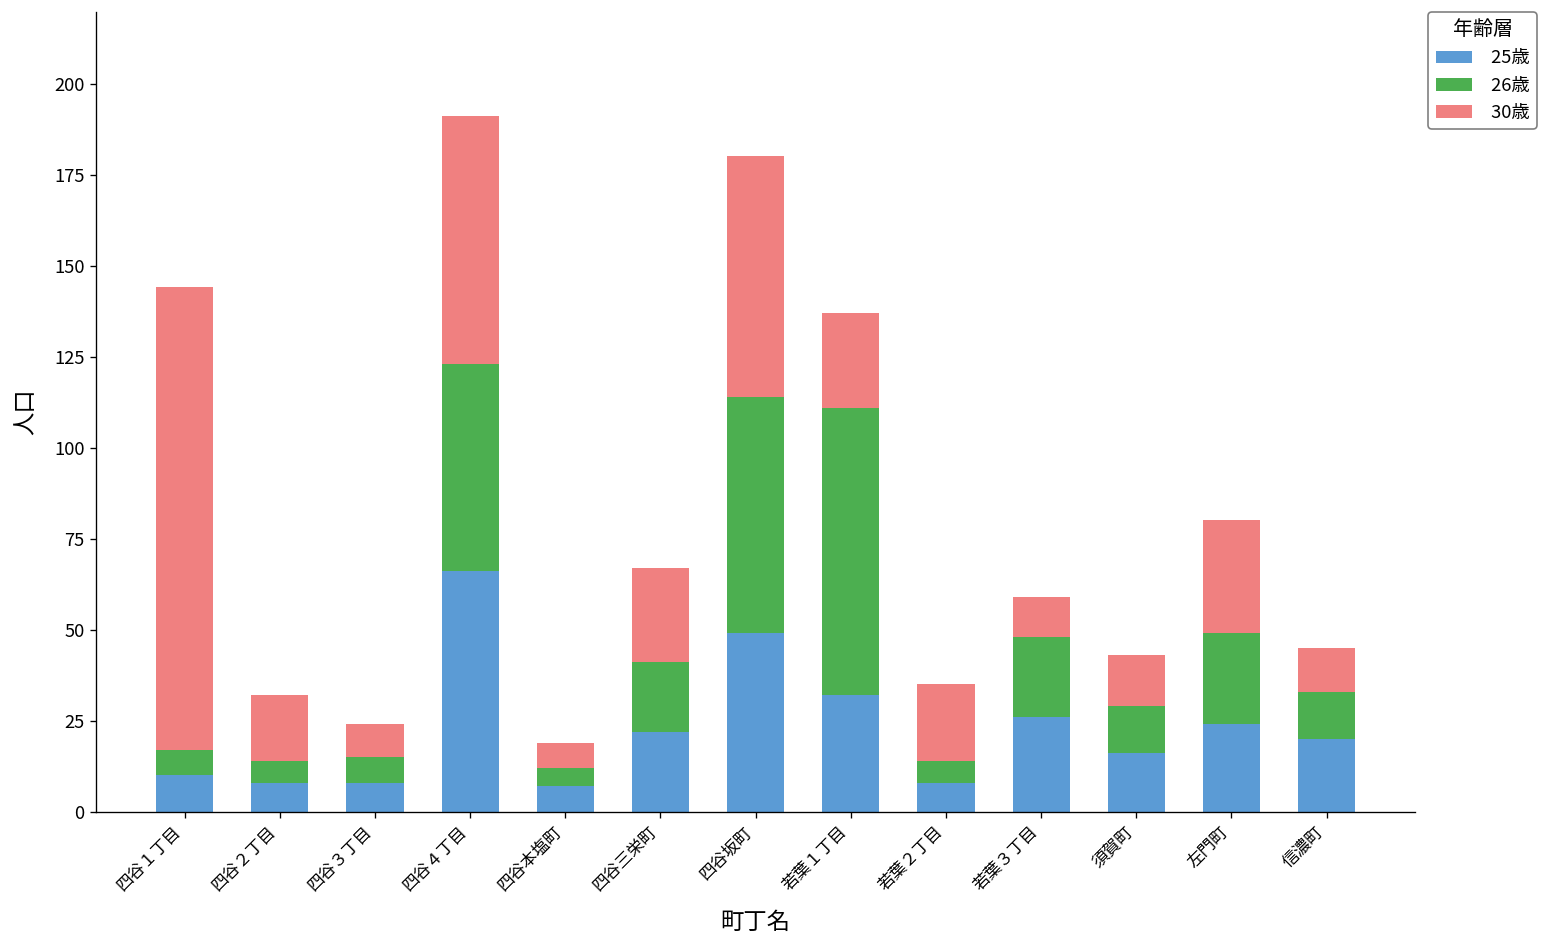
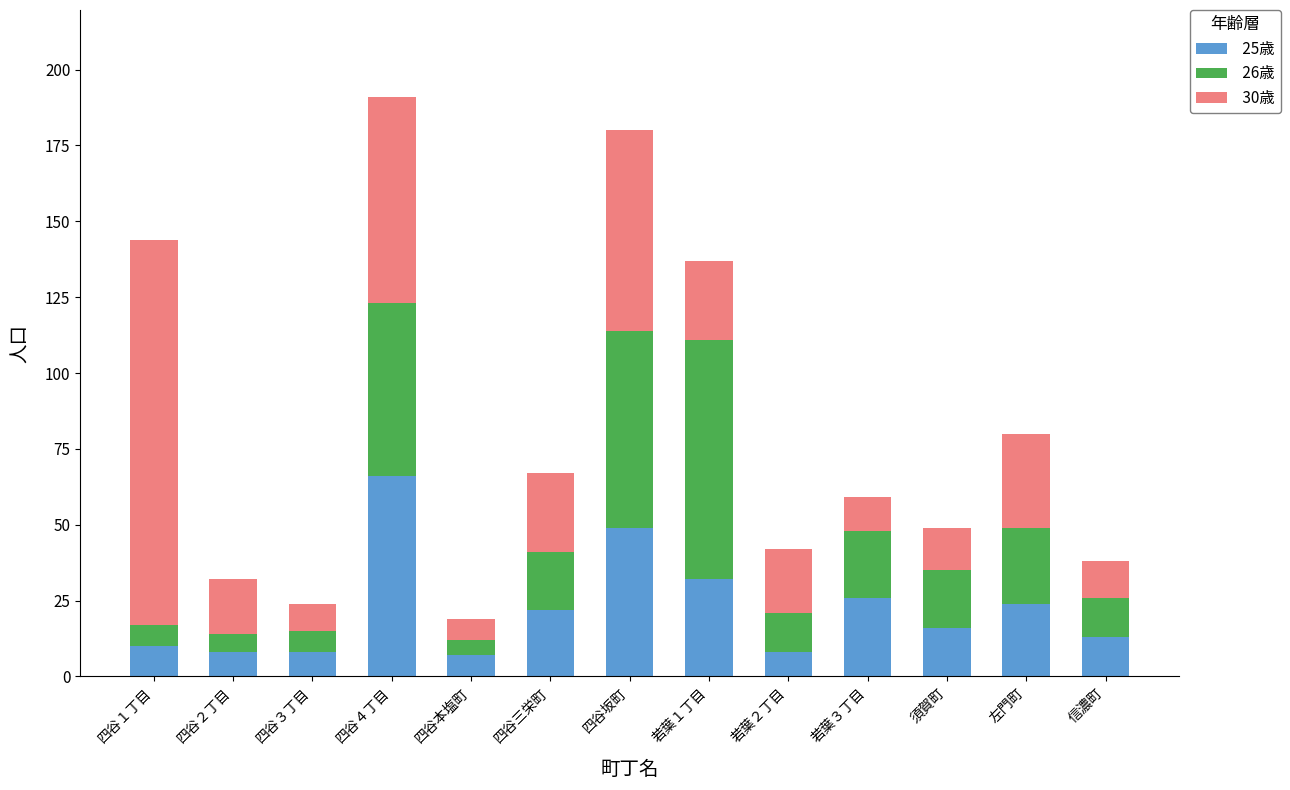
  {
    "25歳": {
      "四谷１丁目": 10,
      "四谷２丁目": 8,
      "四谷３丁目": 8,
      "四谷４丁目": 66,
      "四谷本塩町": 7,
      "四谷三栄町": 22,
      "四谷坂町": 49,
      "若葉１丁目": 32,
      "若葉２丁目": 8,
      "若葉３丁目": 26,
      "須賀町": 16,
      "左門町": 24,
-     "信濃町": 20
+     "信濃町": 13
    },
    "26歳": {
      "四谷１丁目": 7,
      "四谷２丁目": 6,
      "四谷３丁目": 7,
      "四谷４丁目": 57,
      "四谷本塩町": 5,
      "四谷三栄町": 19,
      "四谷坂町": 65,
      "若葉１丁目": 79,
-     "若葉２丁目": 6,
+     "若葉２丁目": 13,
      "若葉３丁目": 22,
-     "須賀町": 13,
+     "須賀町": 19,
      "左門町": 25,
      "信濃町": 13
    },
    "30歳": {
      "四谷１丁目": 127,
      "四谷２丁目": 18,
      "四谷３丁目": 9,
      "四谷４丁目": 68,
      "四谷本塩町": 7,
      "四谷三栄町": 26,
      "四谷坂町": 66,
      "若葉１丁目": 26,
      "若葉２丁目": 21,
      "若葉３丁目": 11,
      "須賀町": 14,
      "左門町": 31,
      "信濃町": 12
    }
  }
